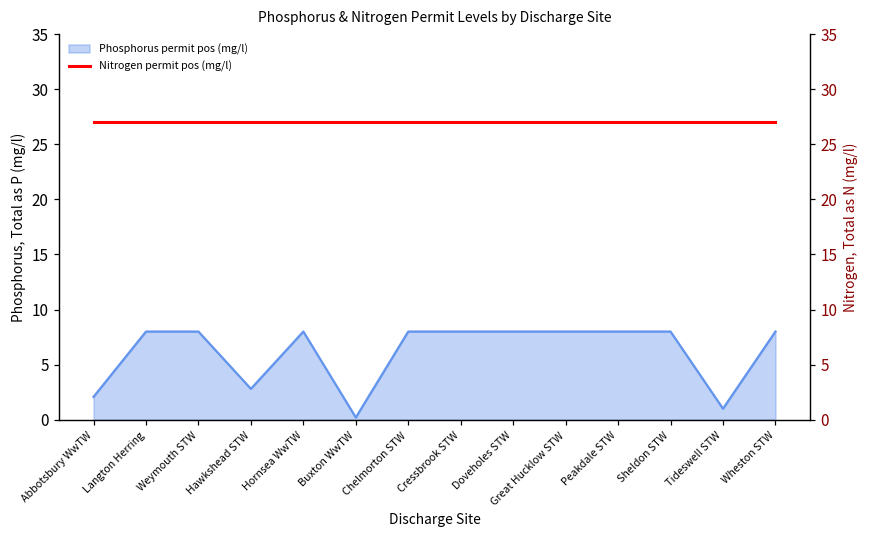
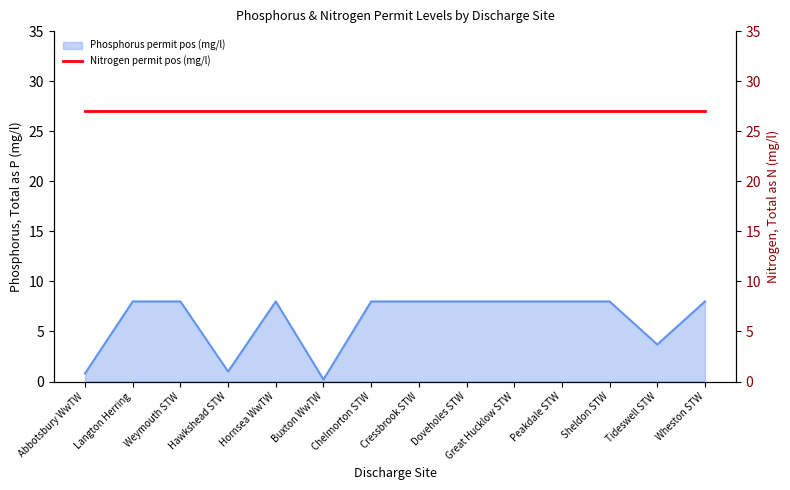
  {
    "Phosphorus permit pos (mg/l)": {
-     "Abbotsbury WwTW": 2.1,
+     "Abbotsbury WwTW": 0.8,
      "Langton Herring": 8.0,
      "Weymouth STW": 8.0,
-     "Hawkshead STW": 2.8,
+     "Hawkshead STW": 1.0,
      "Hornsea WwTW": 8.0,
      "Buxton WwTW": 0.2,
      "Chelmorton STW": 8.0,
      "Cressbrook STW": 8.0,
      "Doveholes STW": 8.0,
      "Great Hucklow STW": 8.0,
      "Peakdale STW": 8.0,
      "Sheldon STW": 8.0,
-     "Tideswell STW": 1.0,
+     "Tideswell STW": 3.7,
      "Wheston STW": 8.0
    },
    "Nitrogen permit pos (mg/l)": {
      "Abbotsbury WwTW": 27.0,
      "Langton Herring": 27.0,
      "Weymouth STW": 27.0,
      "Hawkshead STW": 27.0,
      "Hornsea WwTW": 27.0,
      "Buxton WwTW": 27.0,
      "Chelmorton STW": 27.0,
      "Cressbrook STW": 27.0,
      "Doveholes STW": 27.0,
      "Great Hucklow STW": 27.0,
      "Peakdale STW": 27.0,
      "Sheldon STW": 27.0,
      "Tideswell STW": 27.0,
      "Wheston STW": 27.0
    }
  }
